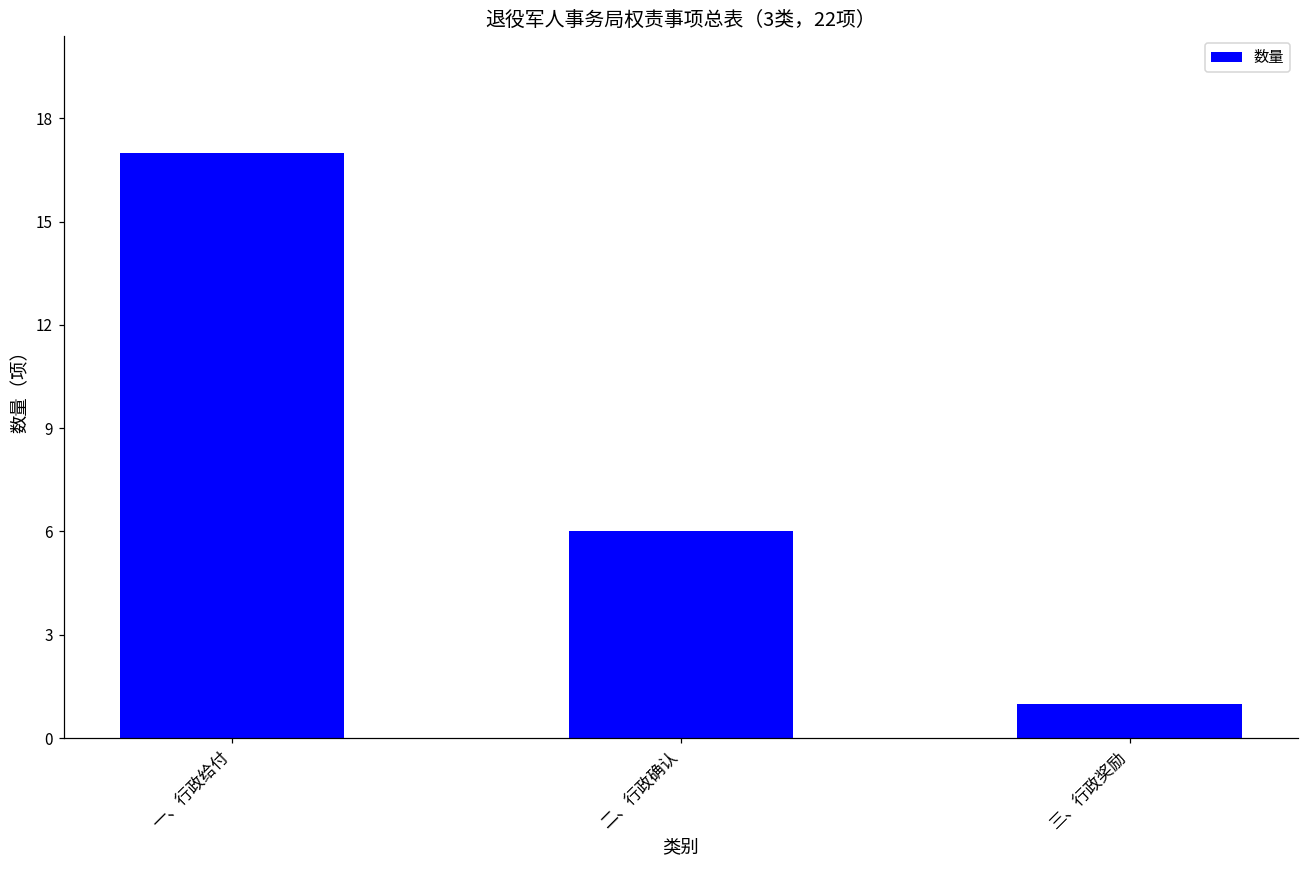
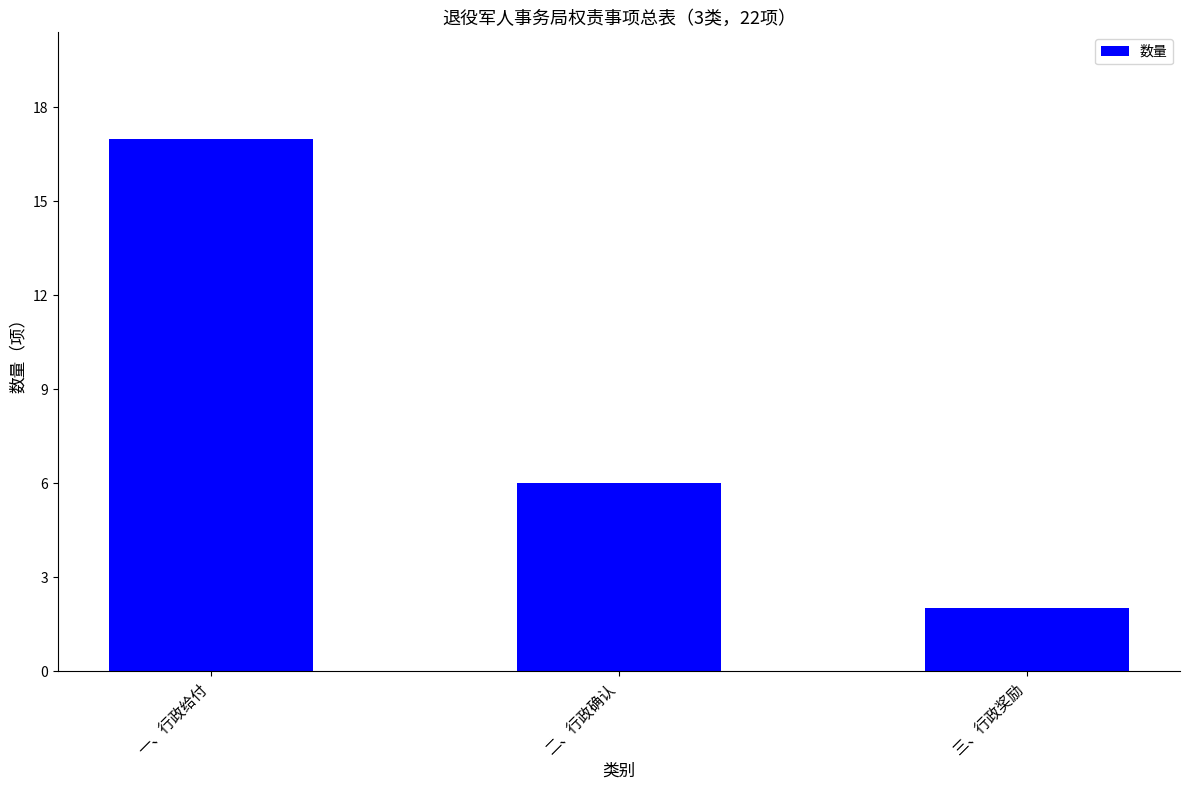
  {
    "一、行政给付": 17,
    "二、行政确认": 6,
-   "三、行政奖励": 1
+   "三、行政奖励": 2
  }
